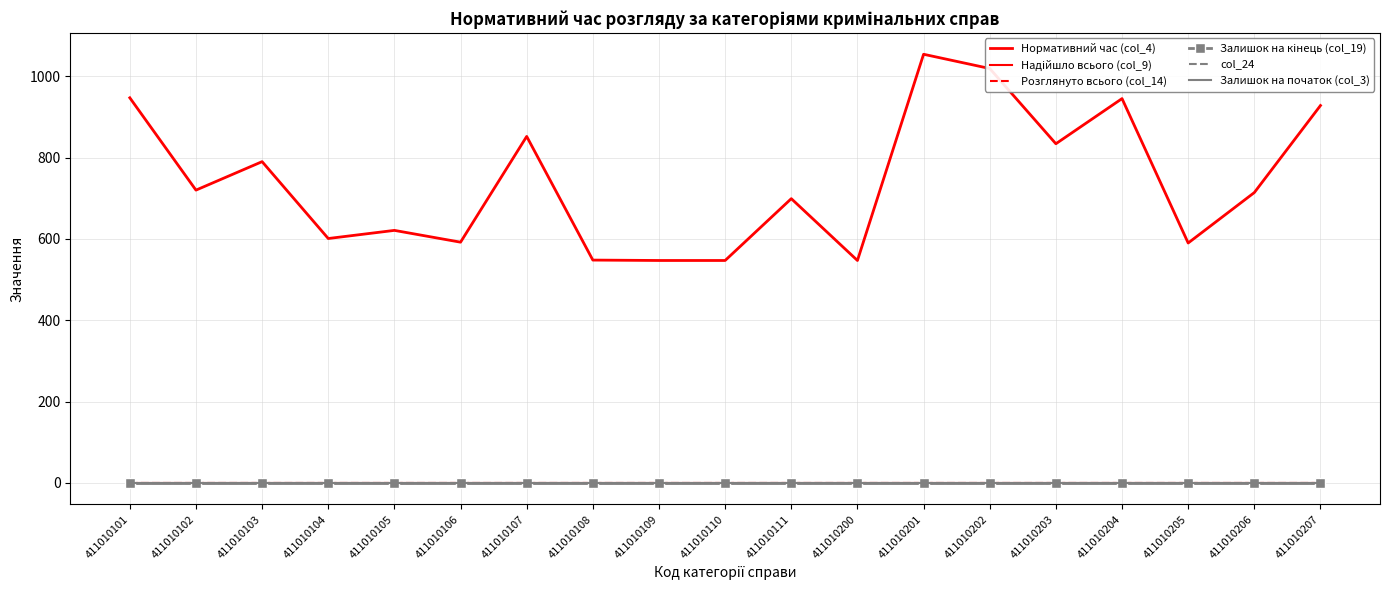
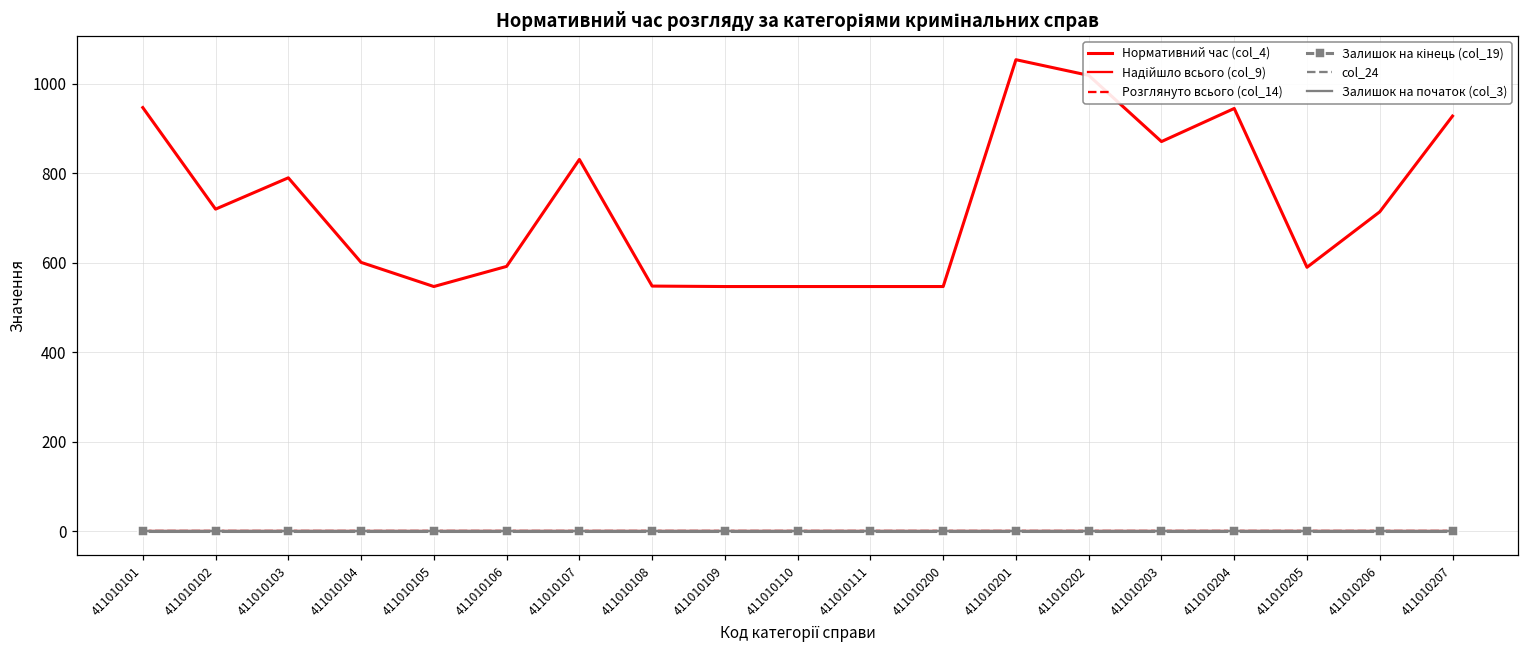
  {
    "Нормативний час (col_4)": {
      "411010101": 950,
      "411010102": 720,
      "411010103": 790,
      "411010104": 600,
-     "411010105": 620,
+     "411010105": 550,
      "411010106": 590,
-     "411010107": 850,
+     "411010107": 830,
      "411010108": 550,
      "411010109": 550,
      "411010110": 550,
-     "411010111": 700,
+     "411010111": 550,
      "411010200": 550,
      "411010201": 1050,
-     "411010203": 830,
+     "411010203": 870,
      "411010204": 950,
      "411010205": 590,
      "411010206": 710,
      "411010207": 930
    },
    "Залишок на початок (col_3)": {
      "411010101": 0,
      "411010102": 0,
      "411010103": 0,
      "411010104": 0,
      "411010105": 0,
      "411010106": 0,
      "411010107": 0,
      "411010108": 0,
      "411010109": 0,
      "411010110": 0,
      "411010111": 0,
      "411010200": 0,
      "411010201": 0,
      "411010202": 0,
      "411010203": 0,
      "411010204": 0,
      "411010205": 0,
      "411010206": 0,
      "411010207": 0
    }
  }
